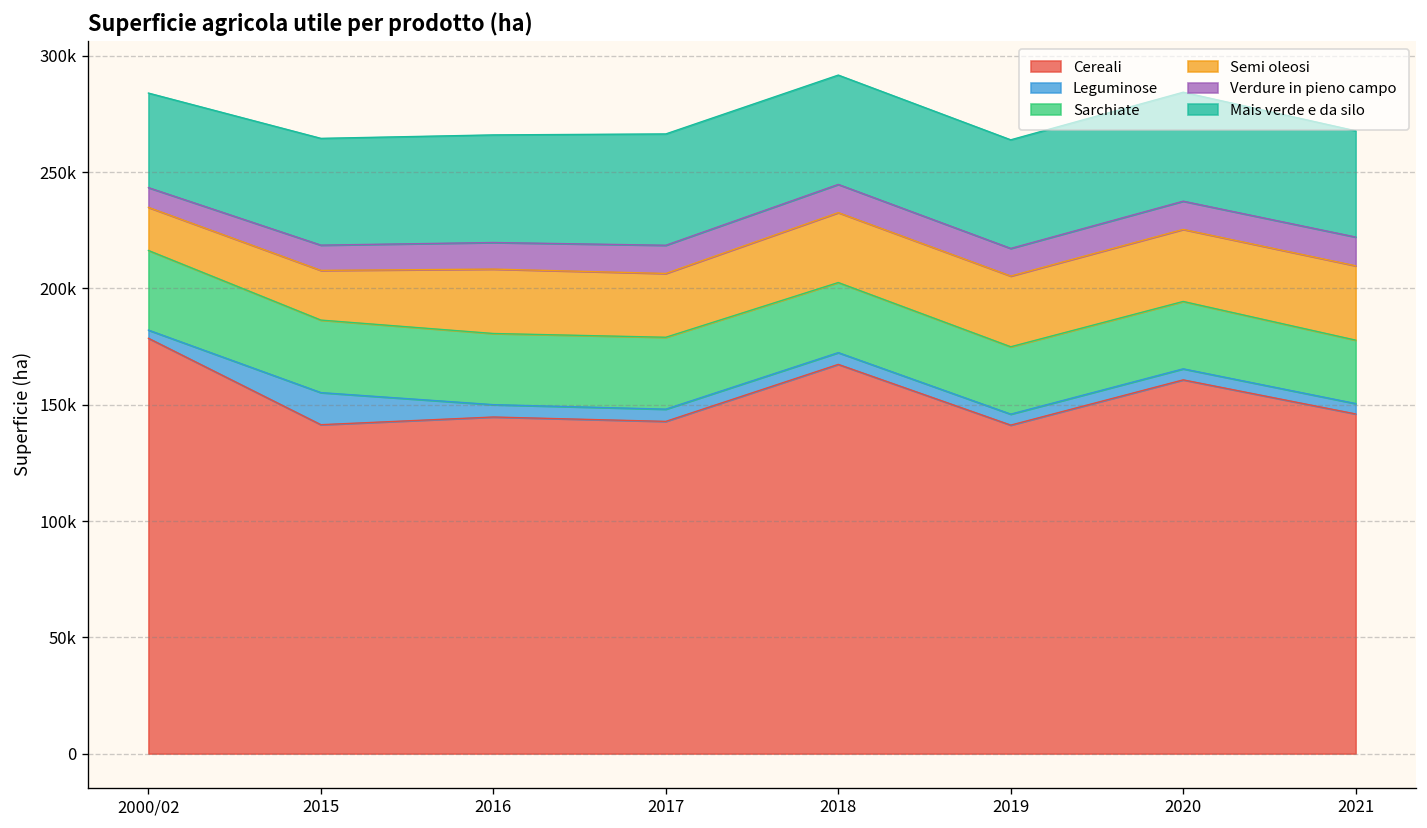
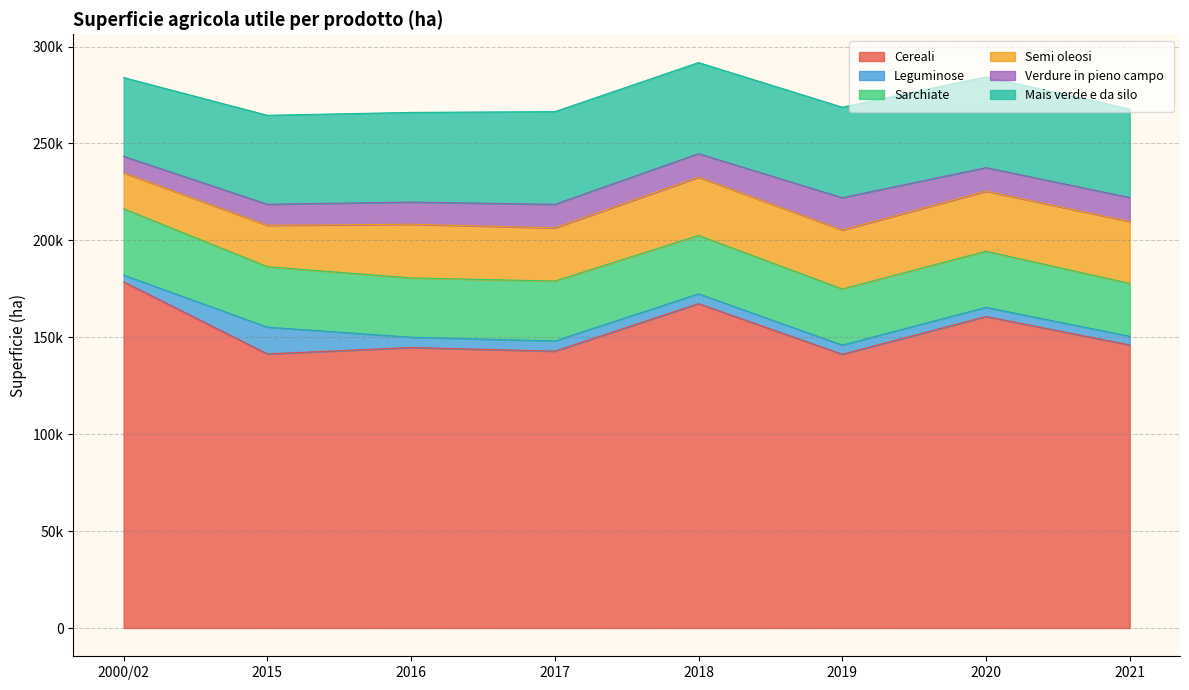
  {
    "Cereali": {
      "2000/02": 179000,
      "2015": 141000,
      "2016": 145000,
      "2017": 143000,
      "2018": 167000,
      "2019": 141000,
      "2020": 161000,
      "2021": 146000
    },
    "Leguminose": {
      "2000/02": 4000,
      "2015": 14000,
      "2016": 5000,
      "2017": 5000,
      "2018": 5000,
      "2019": 5000,
      "2020": 5000,
      "2021": 4000
    },
    "Semi oleosi": {
      "2000/02": 19000,
      "2015": 21000,
      "2016": 28000,
      "2017": 27000,
      "2018": 30000,
      "2019": 30000,
      "2020": 31000,
      "2021": 32000
    },
    "Verdure in pieno campo": {
      "2000/02": 8000,
      "2015": 11000,
      "2016": 11000,
      "2017": 12000,
      "2018": 12000,
-     "2019": 12000,
+     "2019": 17000,
      "2020": 12000,
      "2021": 12000
    }
  }
